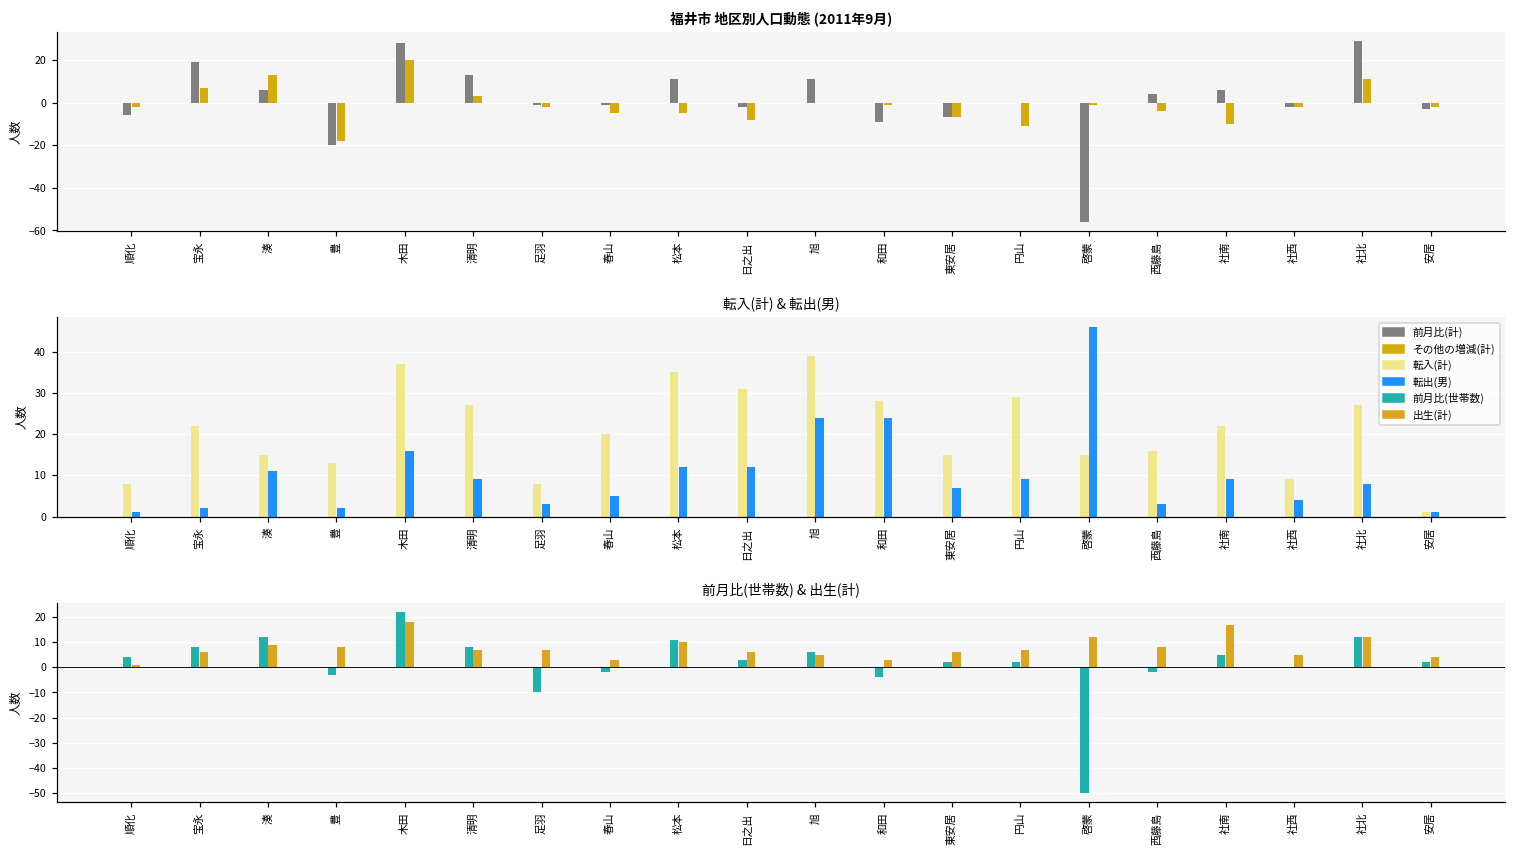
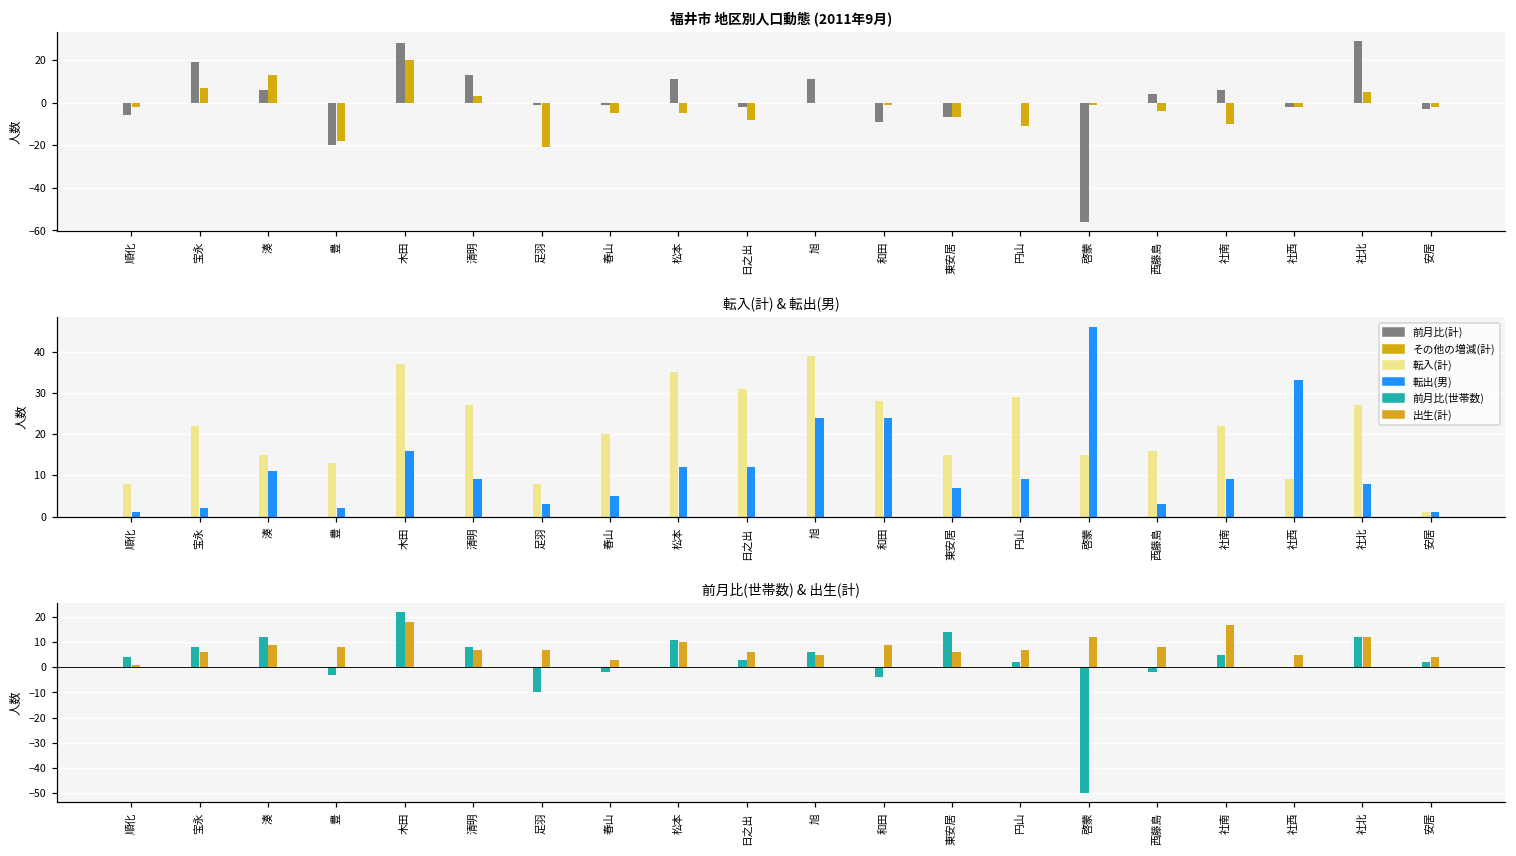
  {
    "福井市 地区別人口動態 (2011年9月)": {
      "前月比(計)": {
        "順化": -6,
        "宝永": 19,
        "湊": 6,
        "豊": -20,
        "木田": 28,
        "清明": 13,
        "松本": 11,
        "日之出": -2,
        "旭": 11,
        "和田": -9,
        "東安居": -7,
        "円山": 0,
        "啓蒙": -56,
        "西藤島": 4,
        "社南": 6,
        "社西": -2,
        "社北": 29,
        "安居": -3
      },
      "その他の増減(計)": {
        "順化": -2,
        "宝永": 7,
        "湊": 13,
        "豊": -18,
        "木田": 20,
        "清明": 3,
-       "足羽": -2,
+       "足羽": -21,
        "春山": -5,
        "松本": -5,
        "日之出": -8,
        "旭": 0,
        "東安居": -7,
        "円山": -11,
        "西藤島": -4,
        "社南": -10,
        "社西": -2,
-       "社北": 11,
+       "社北": 5,
        "安居": -2
      }
    },
    "転入(計) & 転出(男)": {
      "転入(計)": {
        "順化": 8,
        "宝永": 22,
        "湊": 15,
        "豊": 13,
        "木田": 37,
        "清明": 27,
        "足羽": 8,
        "春山": 20,
        "松本": 35,
        "日之出": 31,
        "旭": 39,
        "和田": 28,
        "東安居": 15,
        "円山": 29,
        "啓蒙": 15,
        "西藤島": 16,
        "社南": 22,
        "社西": 9,
        "社北": 27,
        "安居": 1
      },
      "転出(男)": {
        "順化": 1,
        "宝永": 2,
        "湊": 11,
        "豊": 2,
        "木田": 16,
        "清明": 9,
        "足羽": 3,
        "春山": 5,
        "松本": 12,
        "日之出": 12,
        "旭": 24,
        "和田": 24,
        "東安居": 7,
        "円山": 9,
        "啓蒙": 46,
        "西藤島": 3,
        "社南": 9,
-       "社西": 4,
+       "社西": 33,
        "社北": 8,
        "安居": 1
      }
    },
    "前月比(世帯数) & 出生(計)": {
      "前月比(世帯数)": {
        "順化": 4,
        "宝永": 8,
        "湊": 12,
        "豊": -3,
        "木田": 22,
        "清明": 8,
        "足羽": -10,
        "春山": -2,
        "松本": 11,
        "日之出": 3,
        "旭": 6,
        "和田": -4,
-       "東安居": 2,
+       "東安居": 14,
        "円山": 2,
        "啓蒙": -50,
        "西藤島": -2,
        "社南": 5,
        "社西": 0,
        "社北": 12,
        "安居": 2
      },
      "出生(計)": {
        "宝永": 6,
        "湊": 9,
        "豊": 8,
        "木田": 18,
        "清明": 7,
        "足羽": 7,
        "春山": 3,
        "松本": 10,
        "日之出": 6,
        "旭": 5,
-       "和田": 3,
+       "和田": 9,
        "東安居": 6,
        "円山": 7,
        "啓蒙": 12,
        "西藤島": 8,
        "社南": 17,
        "社西": 5,
        "社北": 12,
        "安居": 4
      }
    }
  }
